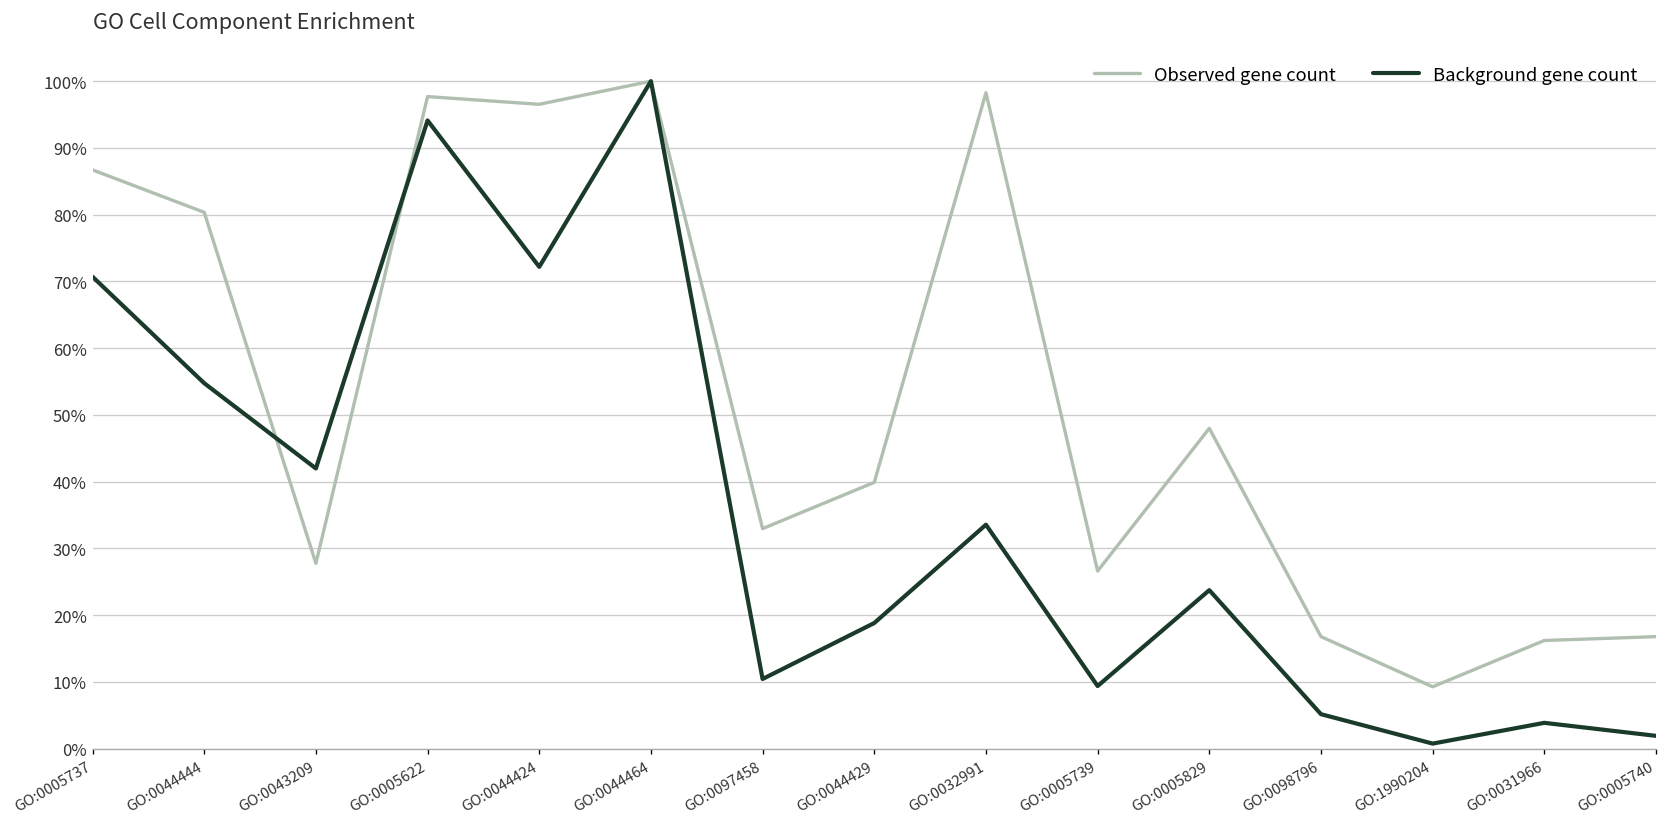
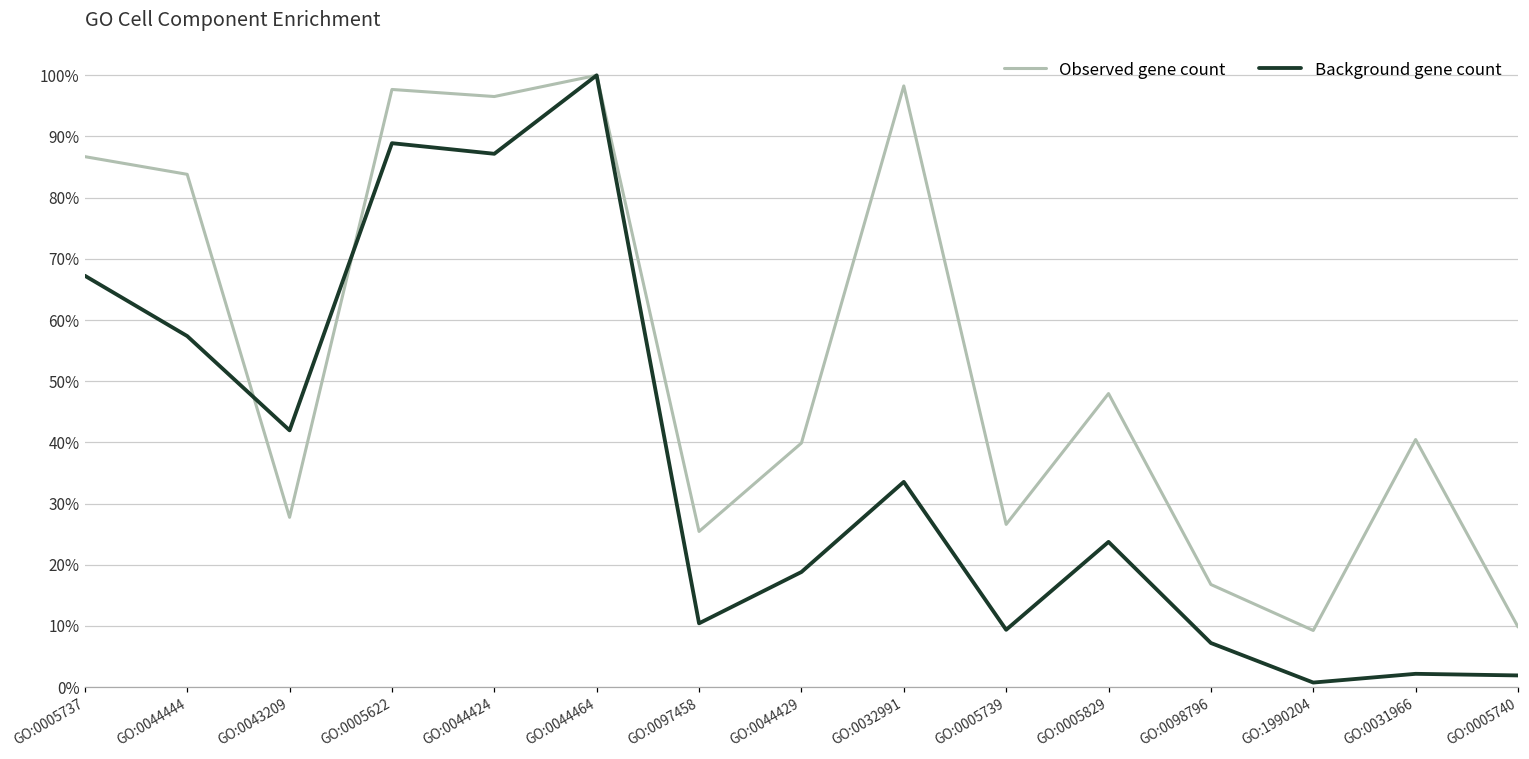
  {
    "Observed gene count": {
      "GO:0005737": "87%",
-     "GO:0044444": "80%",
+     "GO:0044444": "84%",
      "GO:0043209": "28%",
      "GO:0005622": "98%",
      "GO:0044424": "97%",
-     "GO:0097458": "33%",
+     "GO:0097458": "25%",
      "GO:0044429": "40%",
      "GO:0032991": "98%",
      "GO:0005739": "27%",
      "GO:0005829": "48%",
      "GO:0098796": "17%",
      "GO:1990204": "9%",
-     "GO:0031966": "16%",
-     "GO:0005740": "17%"
+     "GO:0031966": "40%",
+     "GO:0005740": "10%"
    },
    "Background gene count": {
-     "GO:0005737": "71%",
-     "GO:0044444": "55%",
+     "GO:0005737": "67%",
+     "GO:0044444": "57%",
      "GO:0043209": "42%",
-     "GO:0005622": "94%",
-     "GO:0044424": "72%",
+     "GO:0005622": "89%",
+     "GO:0044424": "87%",
      "GO:0097458": "10%",
      "GO:0044429": "19%",
      "GO:0032991": "34%",
      "GO:0005739": "9%",
      "GO:0005829": "24%",
-     "GO:0098796": "5%",
+     "GO:0098796": "7%",
      "GO:1990204": "1%",
-     "GO:0031966": "4%",
+     "GO:0031966": "2%",
      "GO:0005740": "2%"
    }
  }
